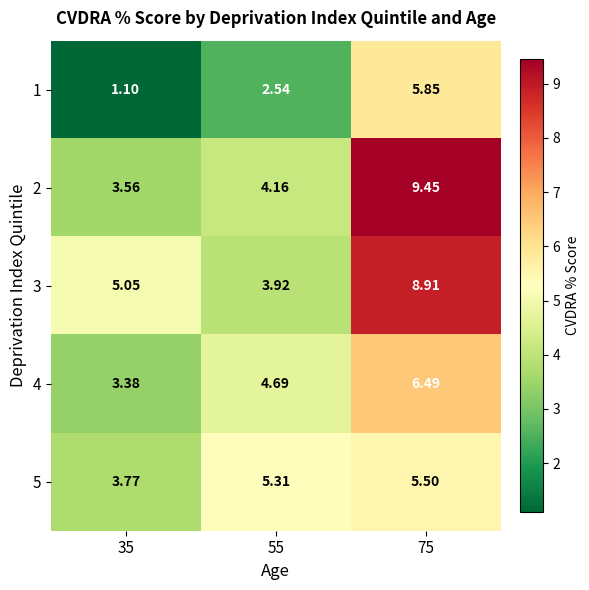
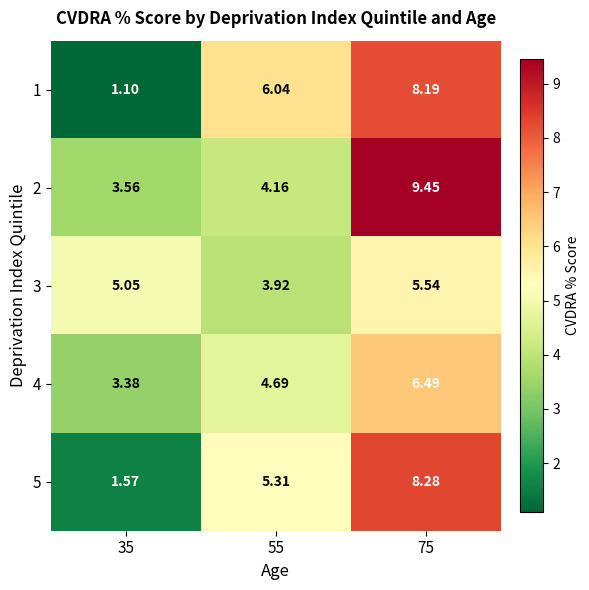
  {
    "1": {
      "35": 1.10,
-     "55": 2.54,
-     "75": 5.85
+     "55": 6.04,
+     "75": 8.19
    },
    "2": {
      "35": 3.56,
      "55": 4.16,
      "75": 9.45
    },
    "3": {
      "35": 5.05,
      "55": 3.92,
-     "75": 8.91
+     "75": 5.54
    },
    "4": {
      "35": 3.38,
      "55": 4.69,
      "75": 6.49
    },
    "5": {
-     "35": 3.77,
+     "35": 1.57,
      "55": 5.31,
-     "75": 5.50
+     "75": 8.28
    }
  }
